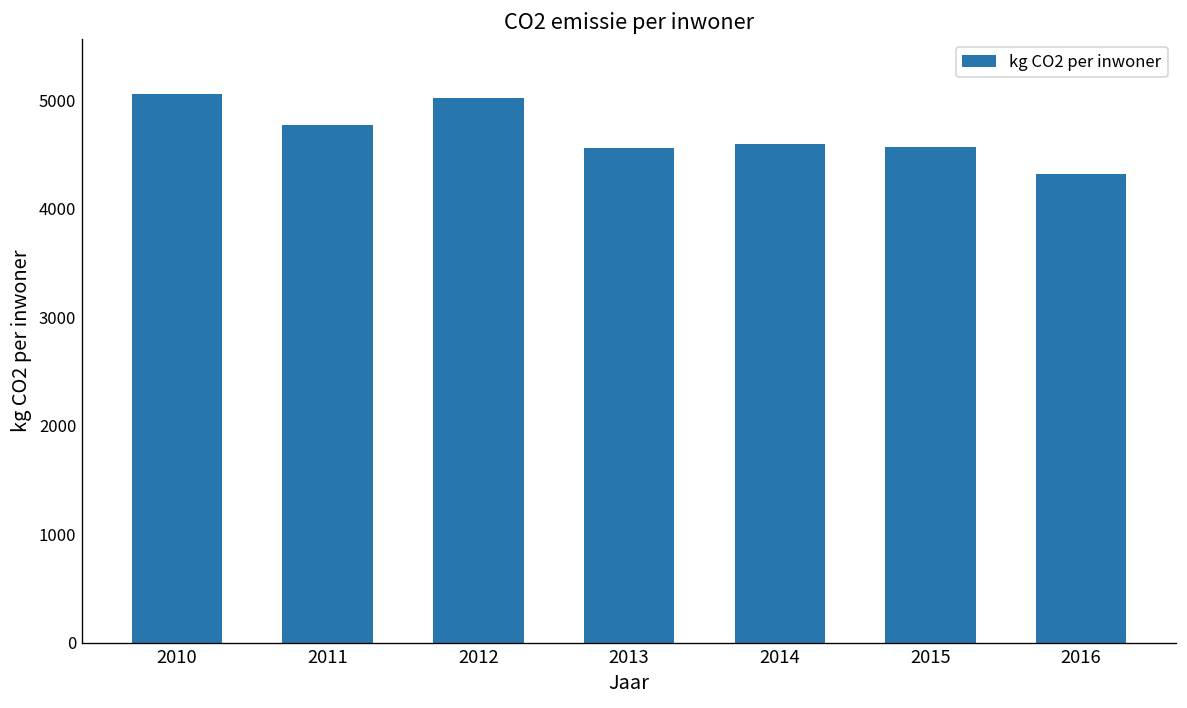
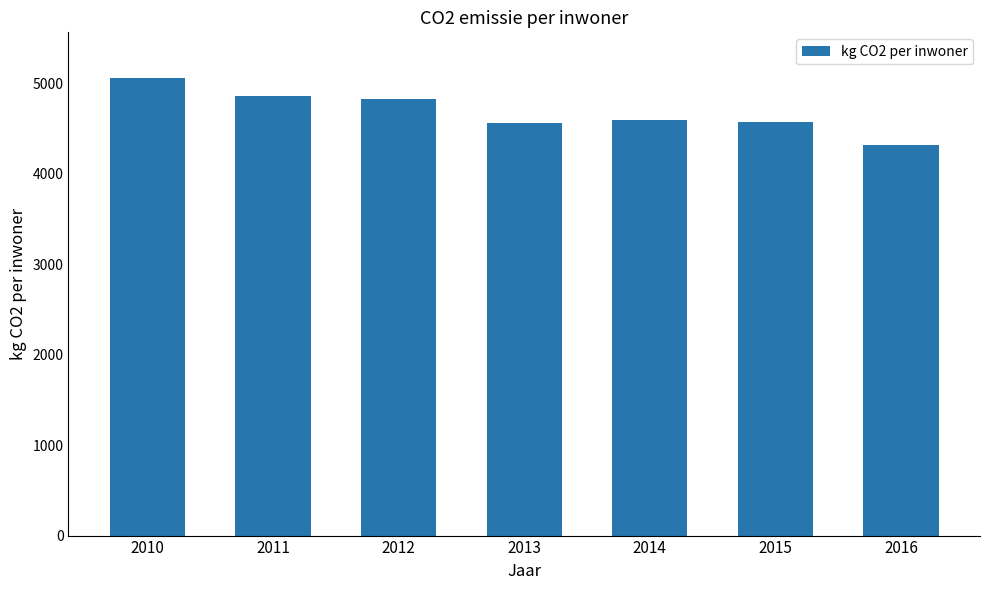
  {
    "2010": 5100,
-   "2011": 4800,
-   "2012": 5000,
+   "2011": 4900,
+   "2012": 4800,
    "2013": 4600,
    "2014": 4600,
    "2015": 4600,
    "2016": 4300
  }
